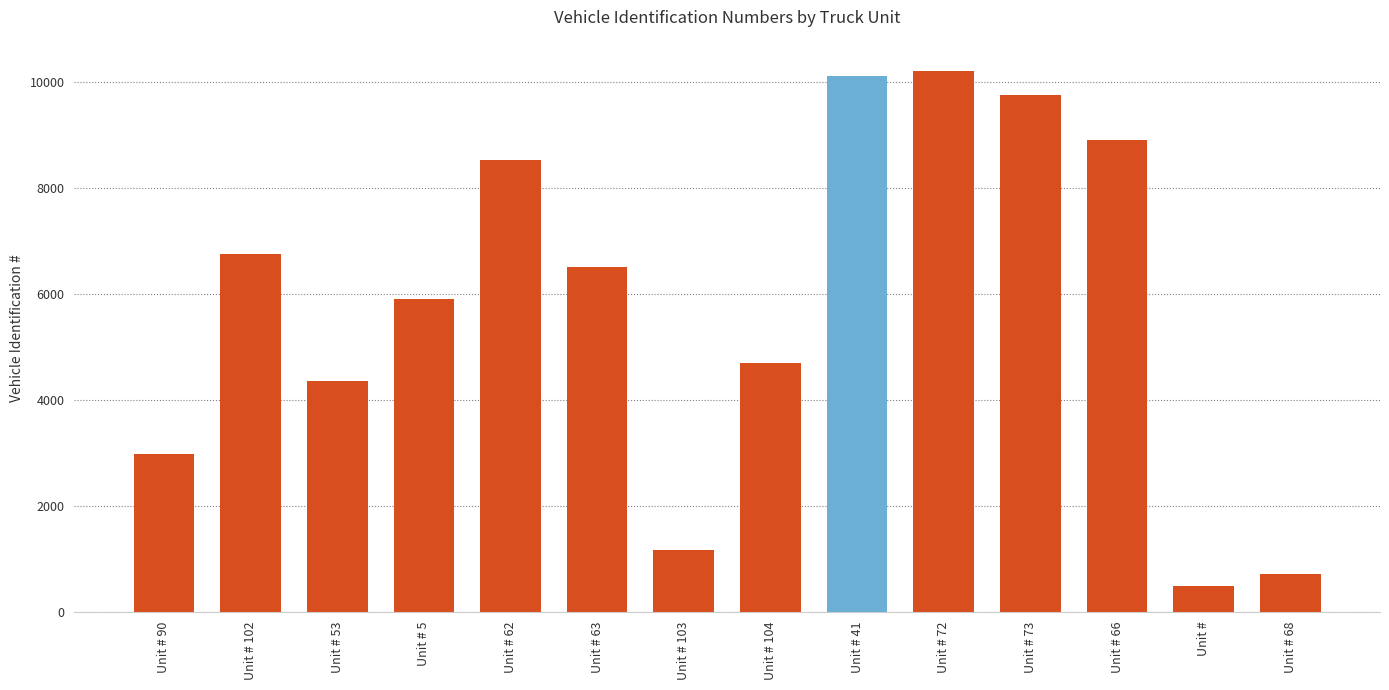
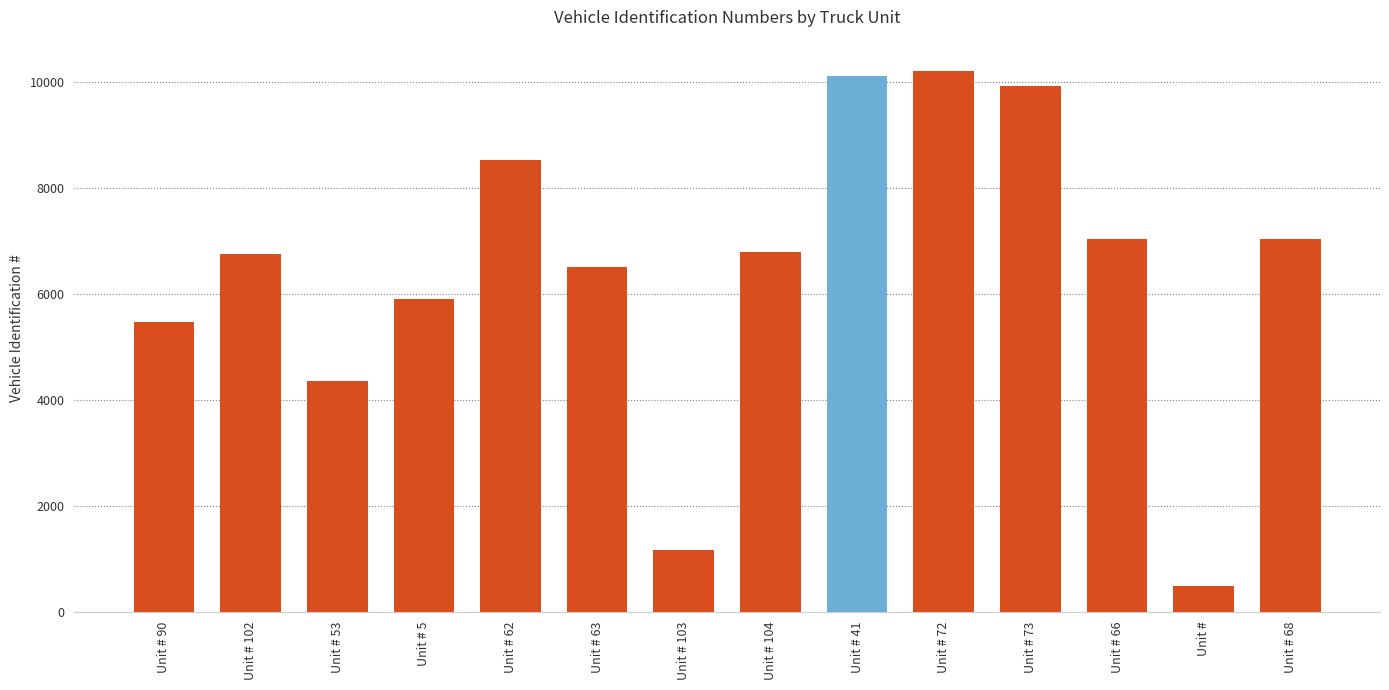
  {
-   "Unit # 90": 3000,
+   "Unit # 90": 5500,
    "Unit # 102": 6700,
    "Unit # 53": 4300,
    "Unit # 5": 5900,
    "Unit # 62": 8500,
    "Unit # 63": 6500,
    "Unit # 103": 1200,
-   "Unit # 104": 4700,
+   "Unit # 104": 6800,
    "Unit # 41": 10100,
    "Unit # 72": 10200,
-   "Unit # 73": 9700,
-   "Unit # 66": 8900,
+   "Unit # 73": 9900,
+   "Unit # 66": 7000,
    "Unit #": 500,
-   "Unit # 68": 700
+   "Unit # 68": 7000
  }
